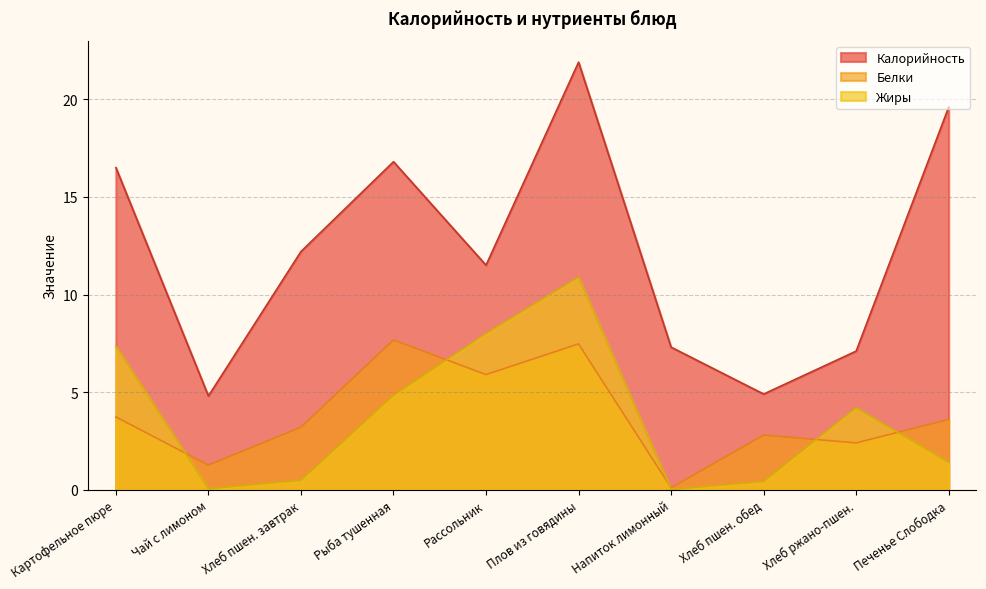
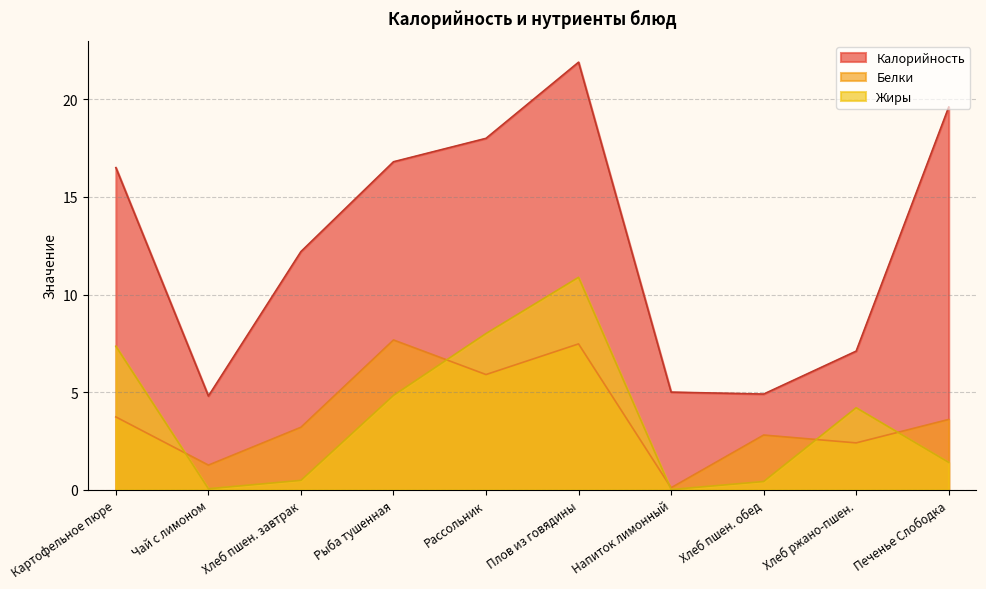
  {
    "Калорийность": {
      "Картофельное пюре": 16.5,
      "Чай с лимоном": 4.8,
      "Хлеб пшен. завтрак": 12.2,
      "Рыба тушенная": 16.8,
-     "Рассольник": 11.5,
+     "Рассольник": 18.0,
      "Плов из говядины": 21.9,
-     "Напиток лимонный": 7.3,
+     "Напиток лимонный": 5.0,
      "Хлеб пшен. обед": 4.9,
      "Хлеб ржано-пшен.": 7.1
    }
  }
